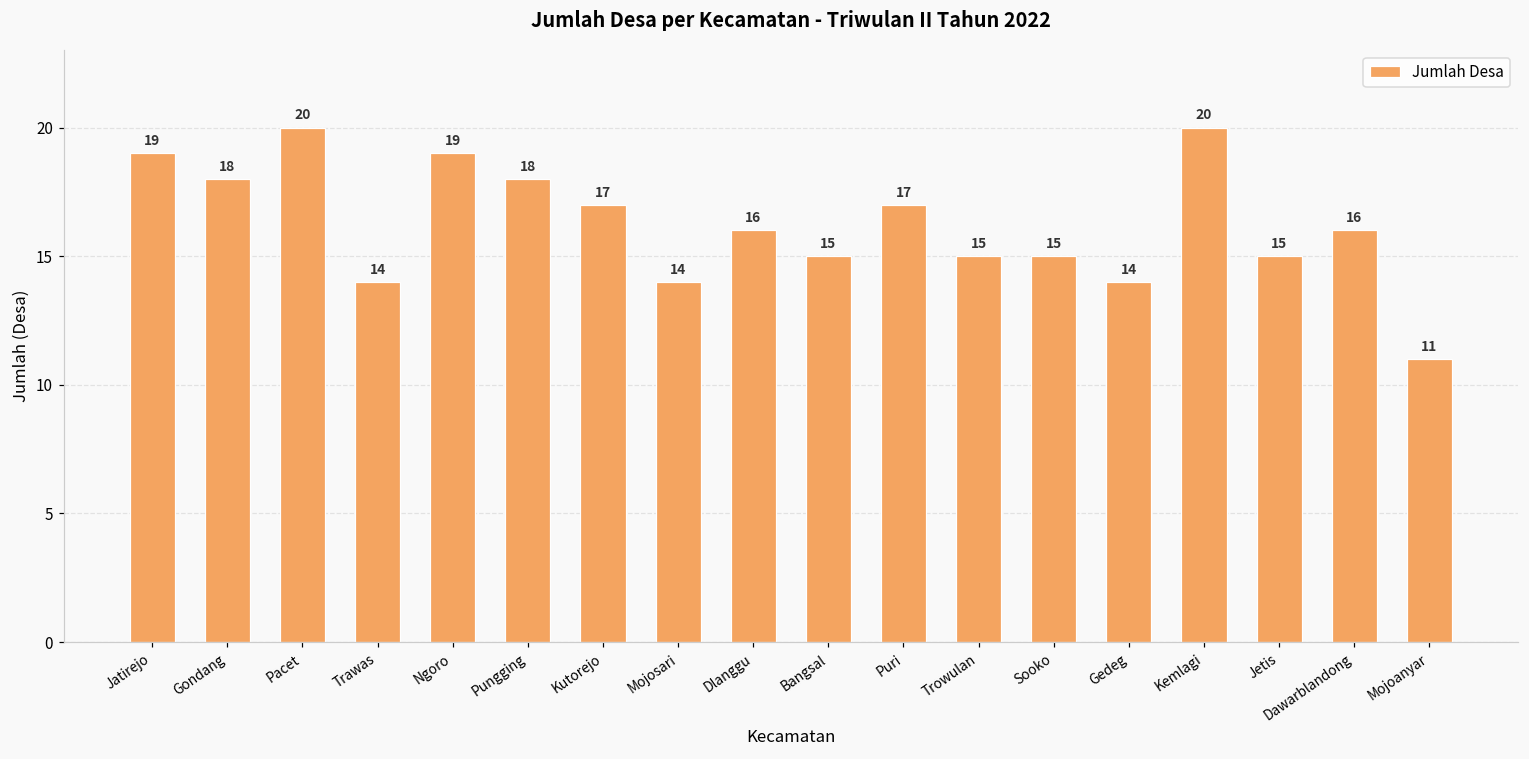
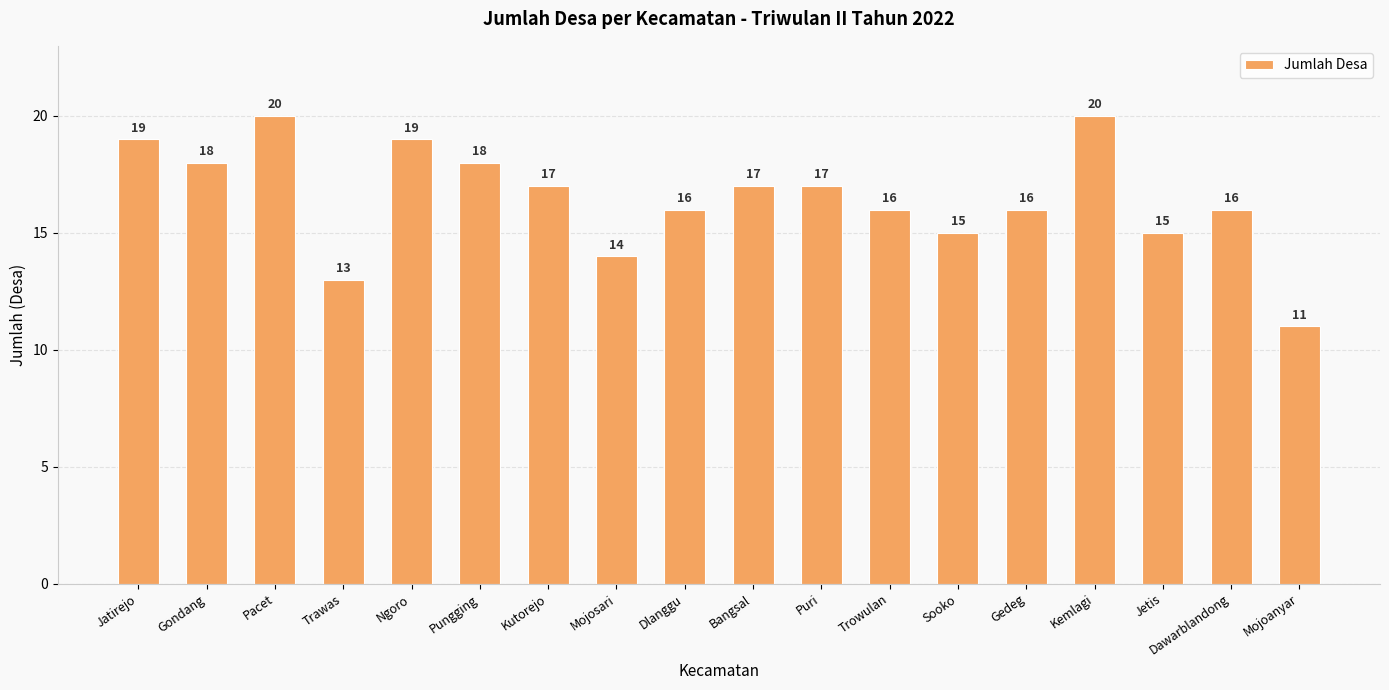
  {
    "Jatirejo": 19,
    "Gondang": 18,
    "Pacet": 20,
-   "Trawas": 14,
+   "Trawas": 13,
    "Ngoro": 19,
    "Pungging": 18,
    "Kutorejo": 17,
    "Mojosari": 14,
    "Dlanggu": 16,
-   "Bangsal": 15,
+   "Bangsal": 17,
    "Puri": 17,
-   "Trowulan": 15,
+   "Trowulan": 16,
    "Sooko": 15,
-   "Gedeg": 14,
+   "Gedeg": 16,
    "Kemlagi": 20,
    "Jetis": 15,
    "Dawarblandong": 16,
    "Mojoanyar": 11
  }
